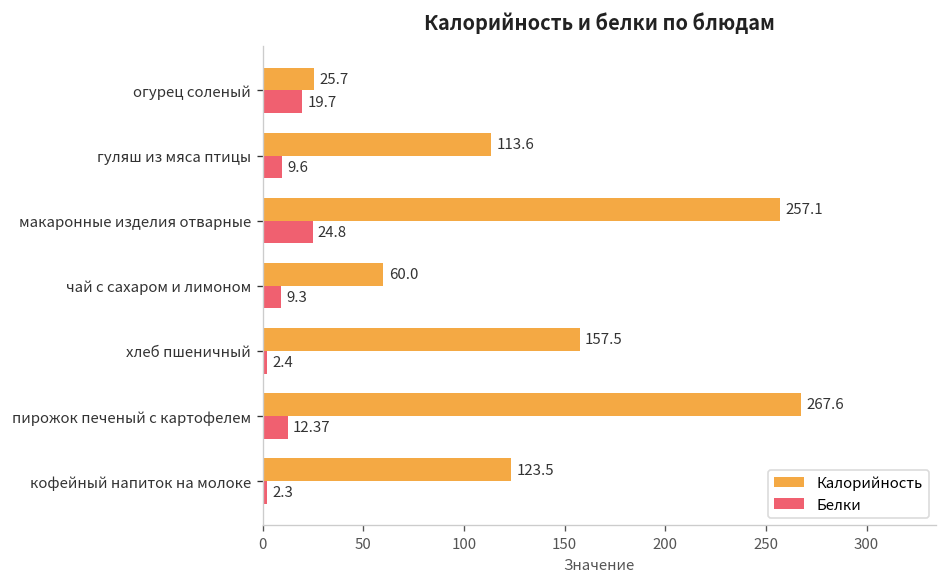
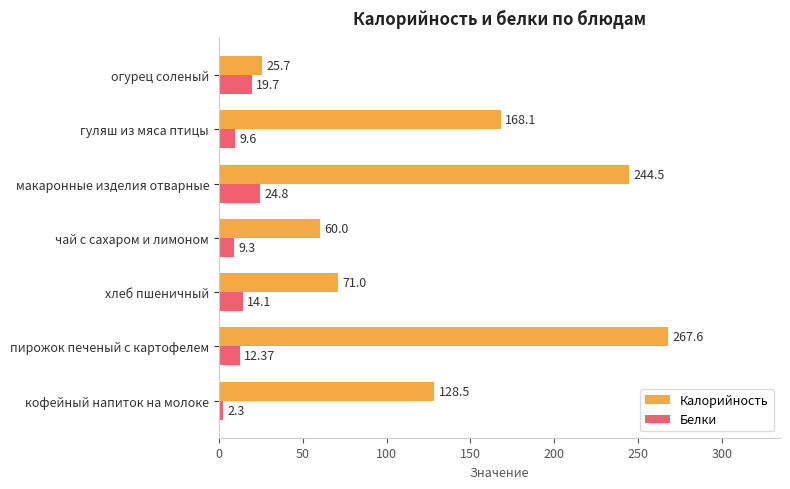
  {
    "Калорийность": {
      "огурец соленый": 25.7,
-     "гуляш из мяса птицы": 113.6,
-     "макаронные изделия отварные": 257.1,
+     "гуляш из мяса птицы": 168.1,
+     "макаронные изделия отварные": 244.5,
      "чай с сахаром и лимоном": 60.0,
-     "хлеб пшеничный": 157.5,
+     "хлеб пшеничный": 71.0,
      "пирожок печеный с картофелем": 267.6,
-     "кофейный напиток на молоке": 123.5
+     "кофейный напиток на молоке": 128.5
    },
    "Белки": {
      "огурец соленый": 19.7,
      "гуляш из мяса птицы": 9.6,
      "макаронные изделия отварные": 24.8,
      "чай с сахаром и лимоном": 9.3,
-     "хлеб пшеничный": 2.4,
+     "хлеб пшеничный": 14.1,
      "пирожок печеный с картофелем": 12.37,
      "кофейный напиток на молоке": 2.3
    }
  }
